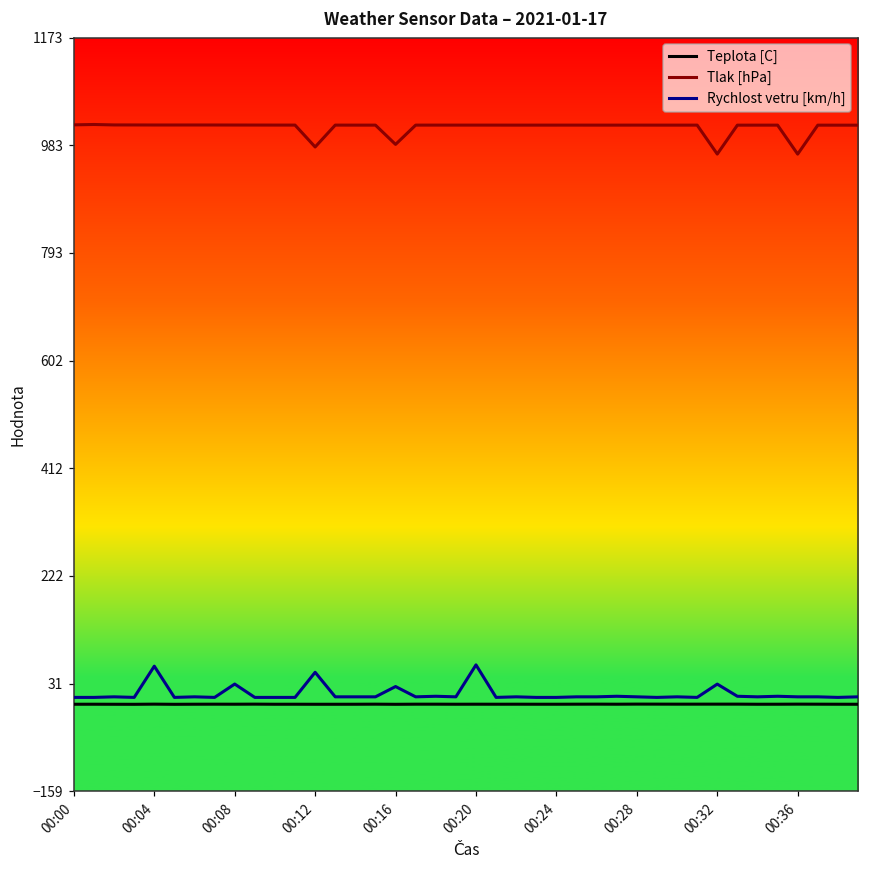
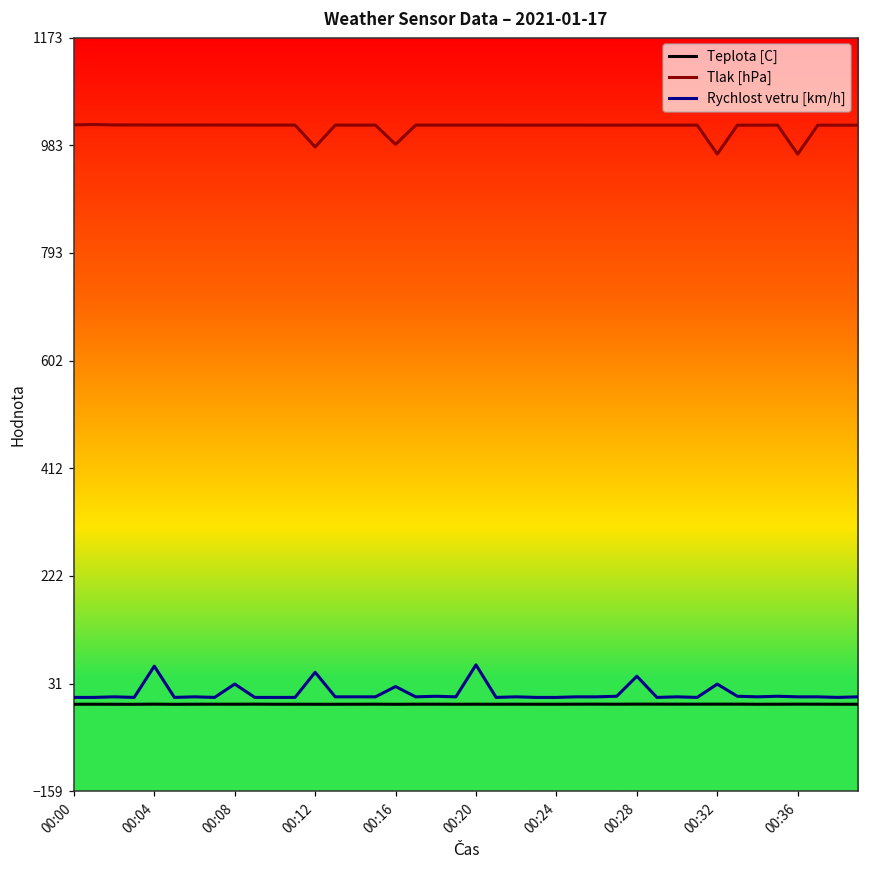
  {
    "Teplota [C]": {
      "00:00": -10,
      "00:04": 0,
      "00:08": -10,
      "00:12": -10,
      "00:16": -10,
      "00:20": -10,
      "00:24": -10,
      "00:28": 0,
      "00:32": 0,
      "00:36": 0
    },
    "Tlak [hPa]": {
      "00:00": 1020,
      "00:04": 1020,
      "00:08": 1020,
      "00:12": 980,
      "00:16": 980,
      "00:20": 1020,
      "00:24": 1020,
      "00:28": 1020,
      "00:32": 970,
      "00:36": 970
    },
    "Rychlost vetru [km/h]": {
      "00:00": 10,
      "00:04": 60,
      "00:08": 30,
      "00:12": 50,
      "00:16": 30,
      "00:20": 60,
      "00:24": 10,
-     "00:28": 10,
+     "00:28": 40,
      "00:32": 30,
      "00:36": 10
    }
  }
